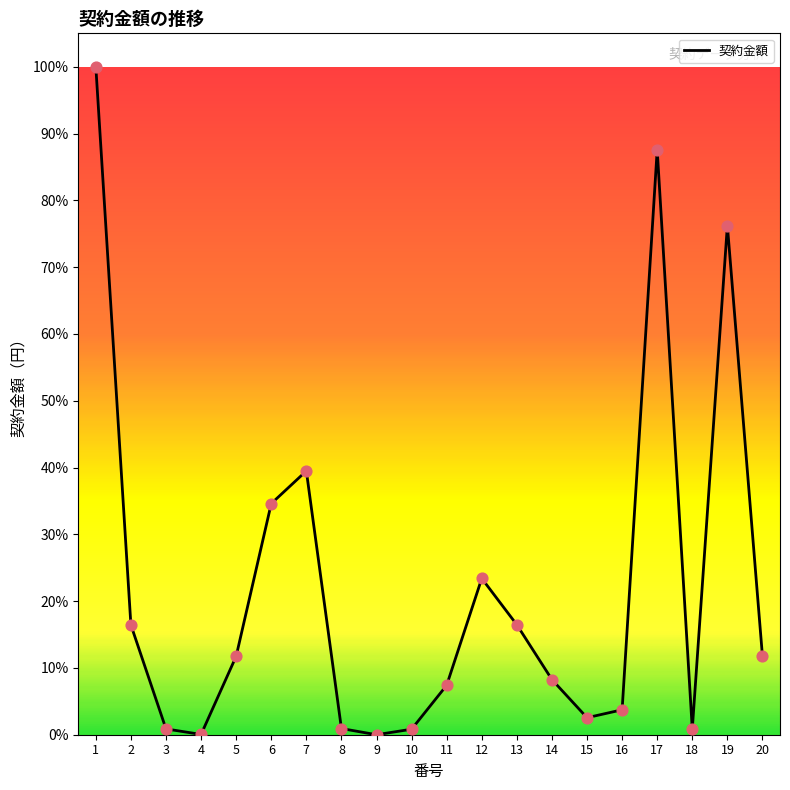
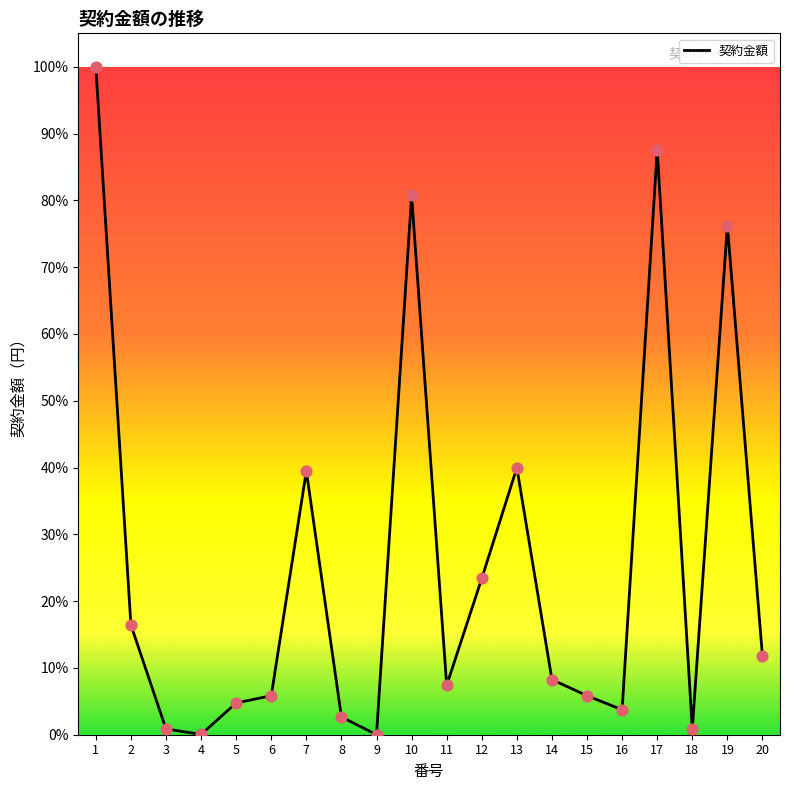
  {
    "1": "100%",
    "2": "16%",
    "3": "1%",
    "4": "0%",
-   "5": "12%",
-   "6": "35%",
+   "5": "5%",
+   "6": "6%",
    "7": "39%",
-   "8": "1%",
+   "8": "3%",
    "9": "0%",
-   "10": "1%",
+   "10": "81%",
    "11": "7%",
    "12": "23%",
-   "13": "16%",
+   "13": "40%",
    "14": "8%",
-   "15": "3%",
+   "15": "6%",
    "16": "4%",
    "17": "88%",
    "18": "1%",
    "19": "76%",
    "20": "12%"
  }
